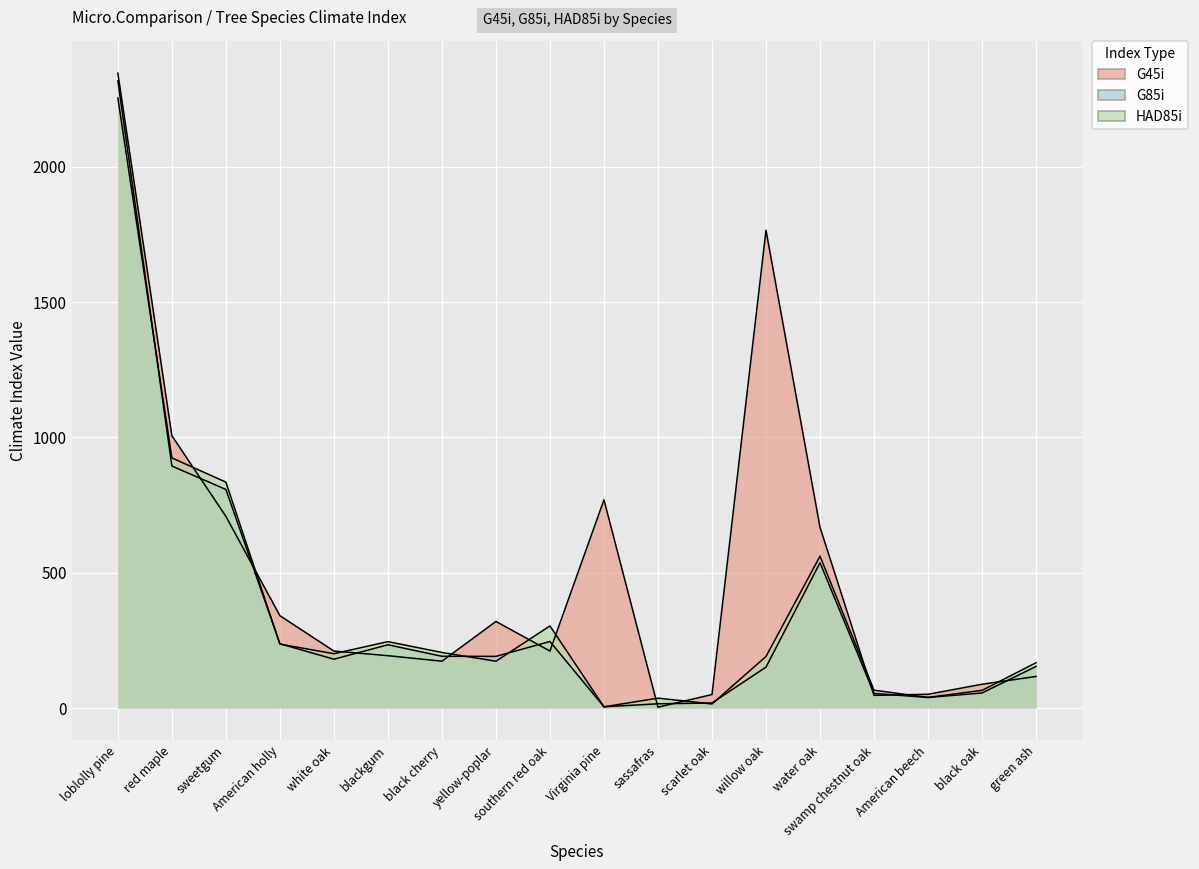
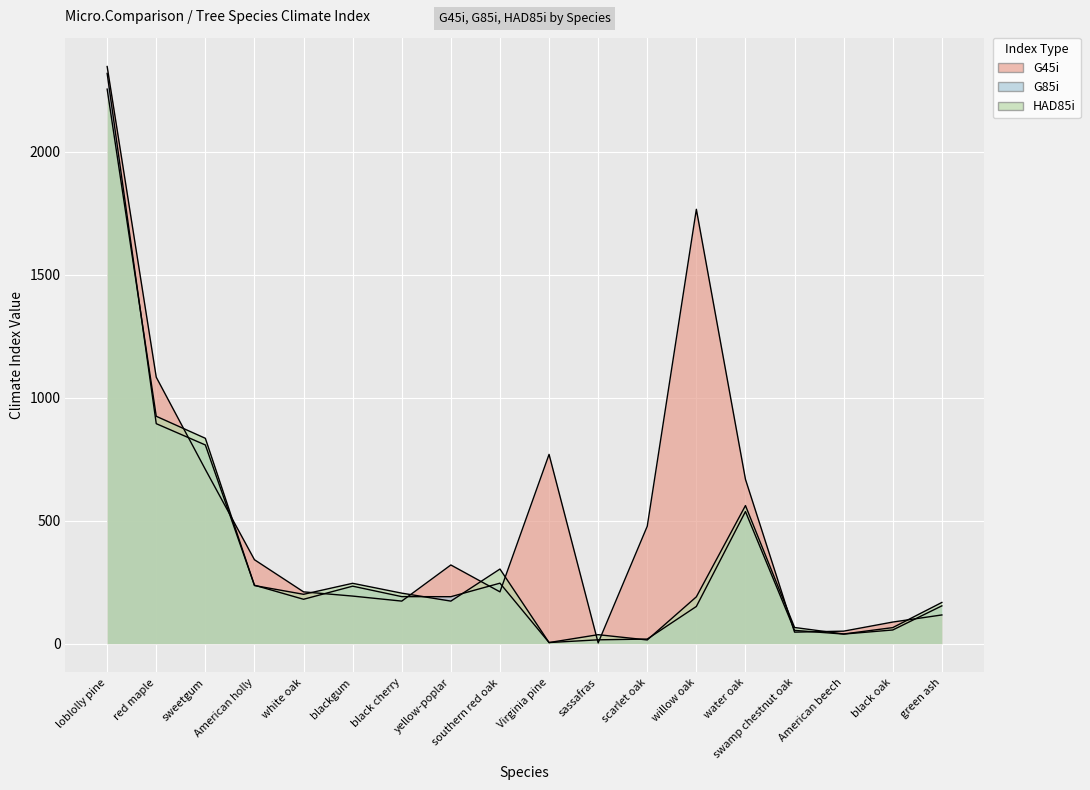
  {
    "G45i": {
      "loblolly pine": 2350,
-     "red maple": 1010,
+     "red maple": 1080,
      "sweetgum": 710,
      "American holly": 340,
      "blackgum": 190,
      "black cherry": 170,
      "yellow-poplar": 320,
      "southern red oak": 210,
      "Virginia pine": 770,
      "sassafras": 0,
-     "scarlet oak": 50,
+     "scarlet oak": 480,
      "willow oak": 1770,
      "water oak": 670,
      "American beech": 50,
      "black oak": 90,
      "green ash": 120
    }
  }
